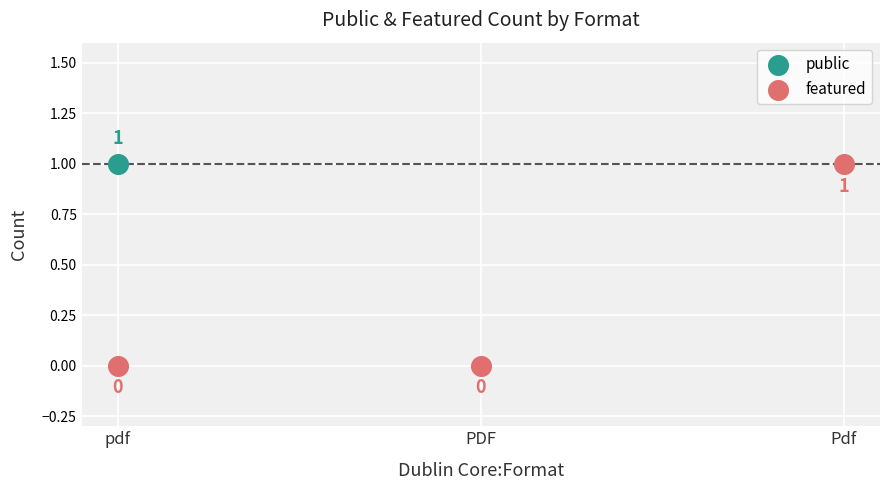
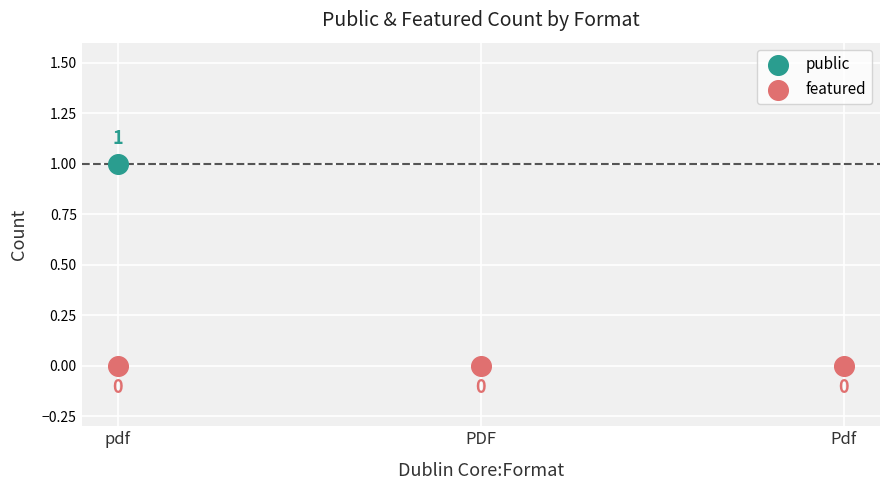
  {
    "featured": {
-     "Pdf": 1
+     "Pdf": 0
    }
  }
